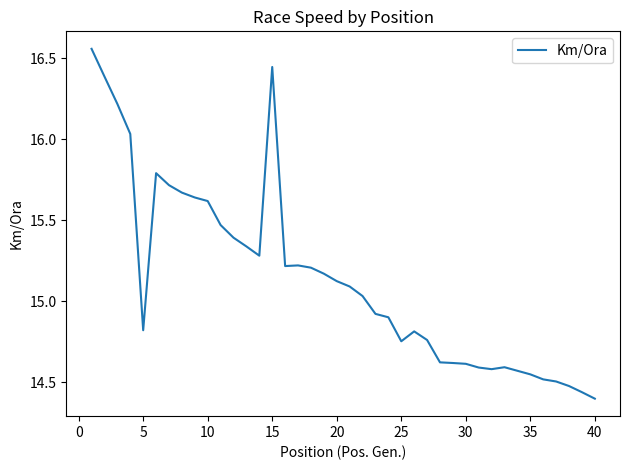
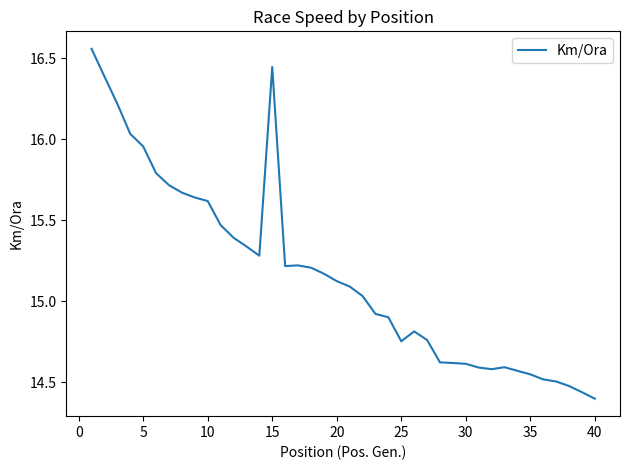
  {
-   "5": 14.82,
+   "5": 15.96,
    "10": 15.62,
    "15": 16.45,
    "20": 15.13,
    "25": 14.75,
    "30": 14.62,
    "35": 14.55,
    "40": 14.40
  }
